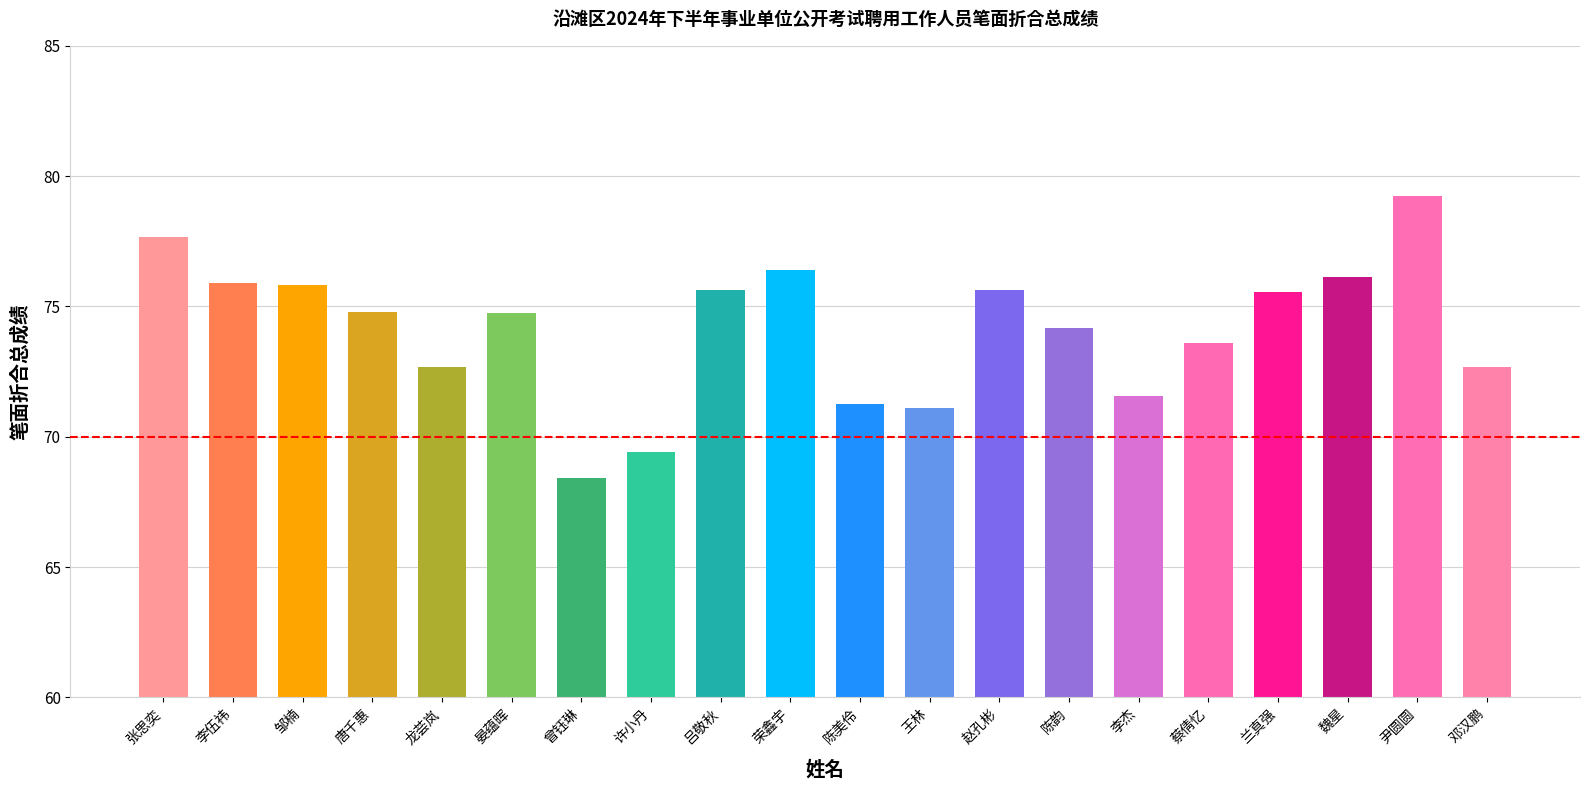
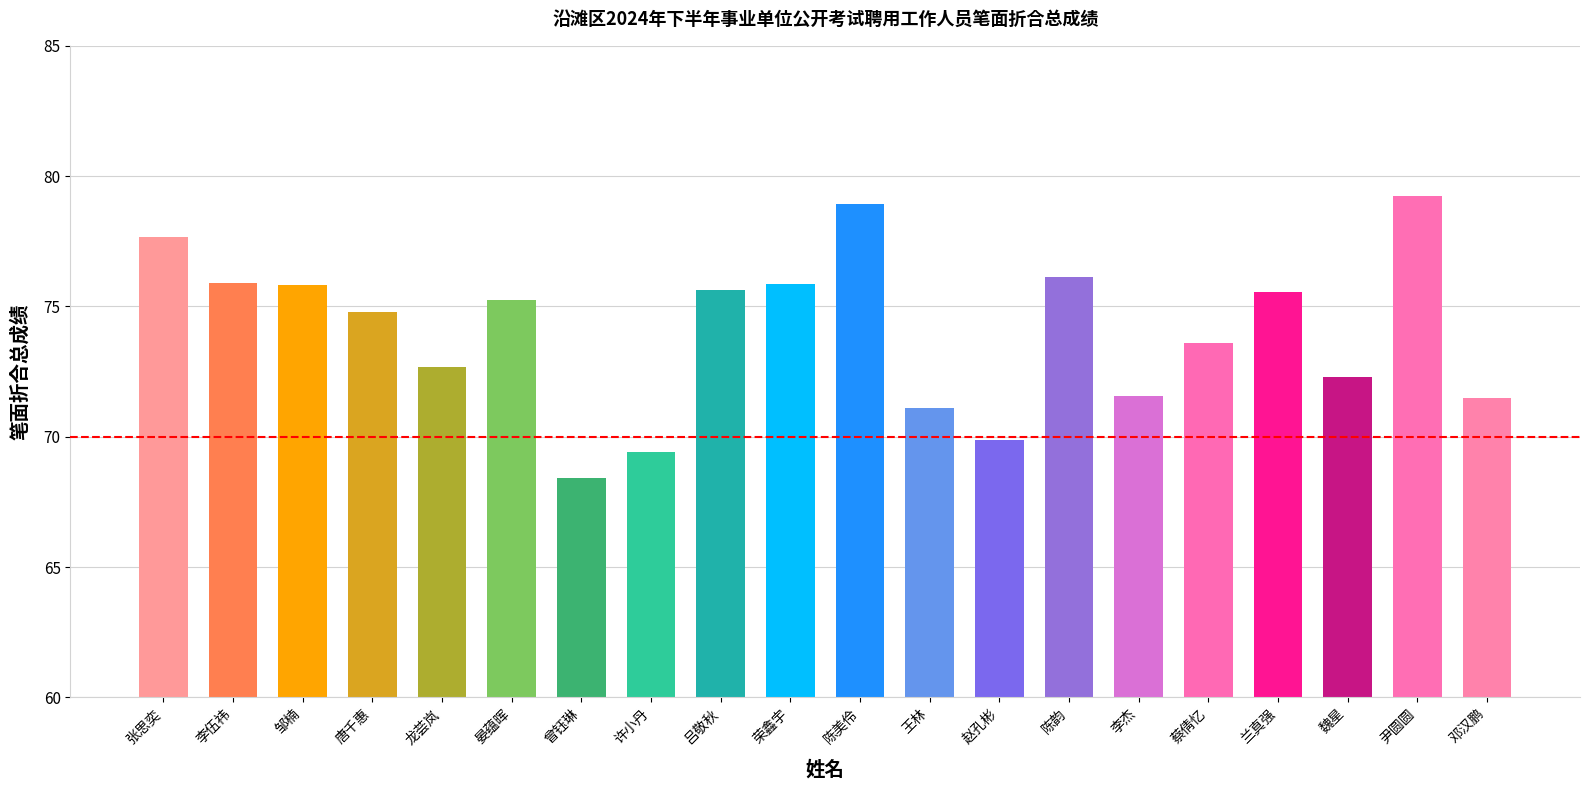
  {
    "张思奕": 77.7,
    "李伍祎": 75.9,
    "邹楠": 75.8,
    "唐千惠": 74.8,
    "龙荟岚": 72.7,
-   "晏蕴晖": 74.8,
+   "晏蕴晖": 75.3,
    "曾钰琳": 68.4,
    "许小丹": 69.4,
    "吕敬秋": 75.6,
-   "荣鑫宇": 76.4,
-   "陈美伶": 71.3,
+   "荣鑫宇": 75.8,
+   "陈美伶": 78.9,
    "王林": 71.1,
-   "赵孔彬": 75.6,
-   "陈韵": 74.2,
+   "赵孔彬": 69.9,
+   "陈韵": 76.1,
    "李杰": 71.6,
    "蔡倩忆": 73.6,
    "兰真强": 75.5,
-   "魏星": 76.1,
+   "魏星": 72.3,
    "尹圆圆": 79.2,
-   "邓汉鹏": 72.7
+   "邓汉鹏": 71.5
  }
